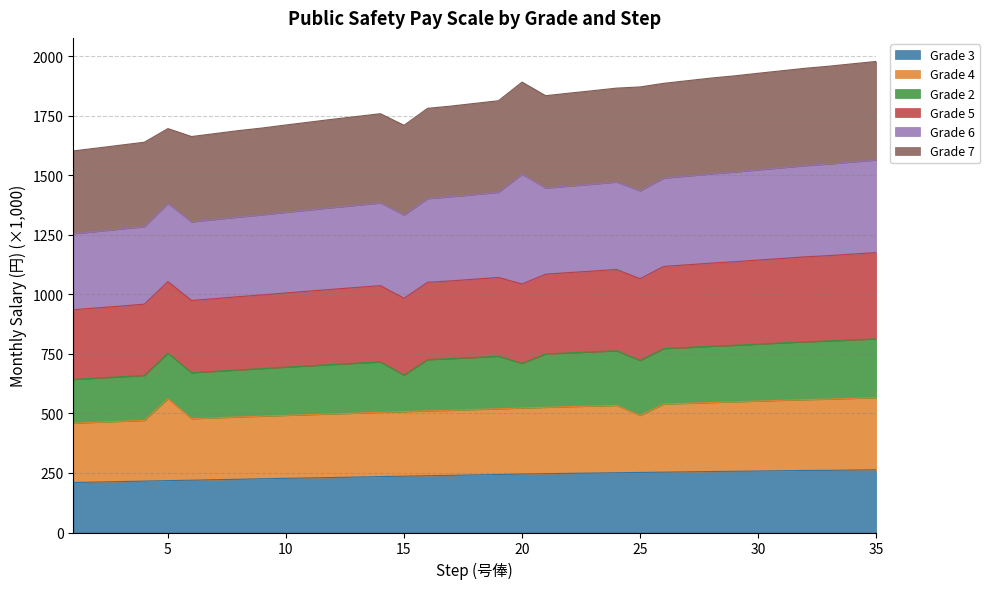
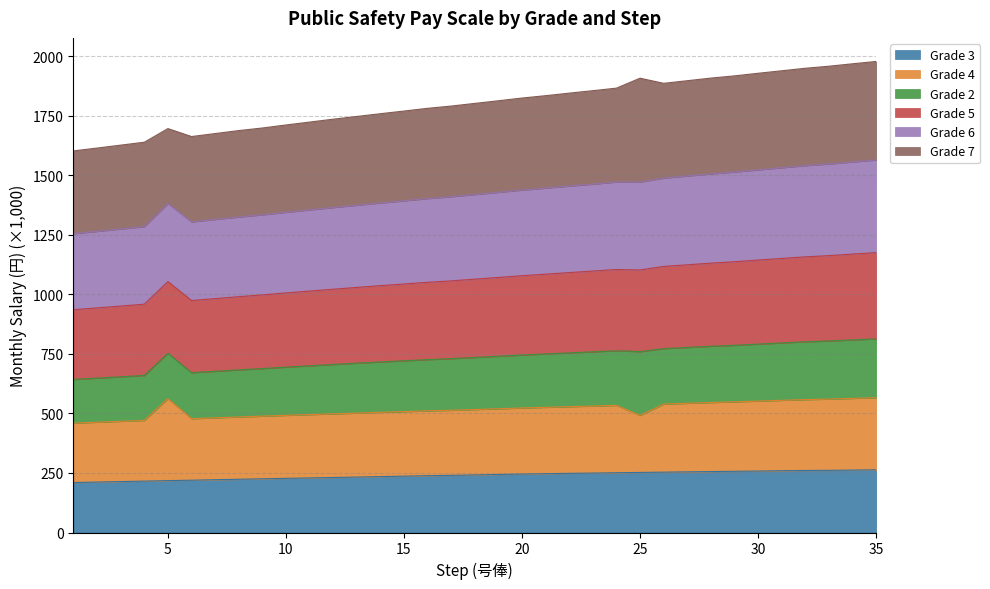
  {
    "Grade 3": {
      "5": 220,
      "10": 230,
      "15": 240,
      "20": 250,
      "25": 250,
      "30": 260,
      "35": 260
    },
    "Grade 4": {
      "5": 340,
      "10": 260,
      "15": 270,
      "20": 280,
      "25": 240,
      "30": 290,
      "35": 300
    },
    "Grade 2": {
      "5": 190,
      "10": 200,
-     "15": 150,
-     "20": 190,
-     "25": 230,
+     "15": 210,
+     "20": 220,
+     "25": 270,
      "30": 240,
      "35": 250
    },
    "Grade 5": {
      "5": 300,
      "10": 310,
      "15": 320,
      "20": 330,
      "25": 340,
      "30": 350,
      "35": 360
    },
    "Grade 6": {
      "5": 330,
      "10": 340,
      "15": 350,
-     "20": 460,
+     "20": 360,
      "25": 370,
      "30": 380,
      "35": 390
    },
    "Grade 7": {
      "5": 310,
      "10": 370,
      "15": 380,
      "20": 390,
      "25": 440,
      "30": 410,
      "35": 410
    }
  }
